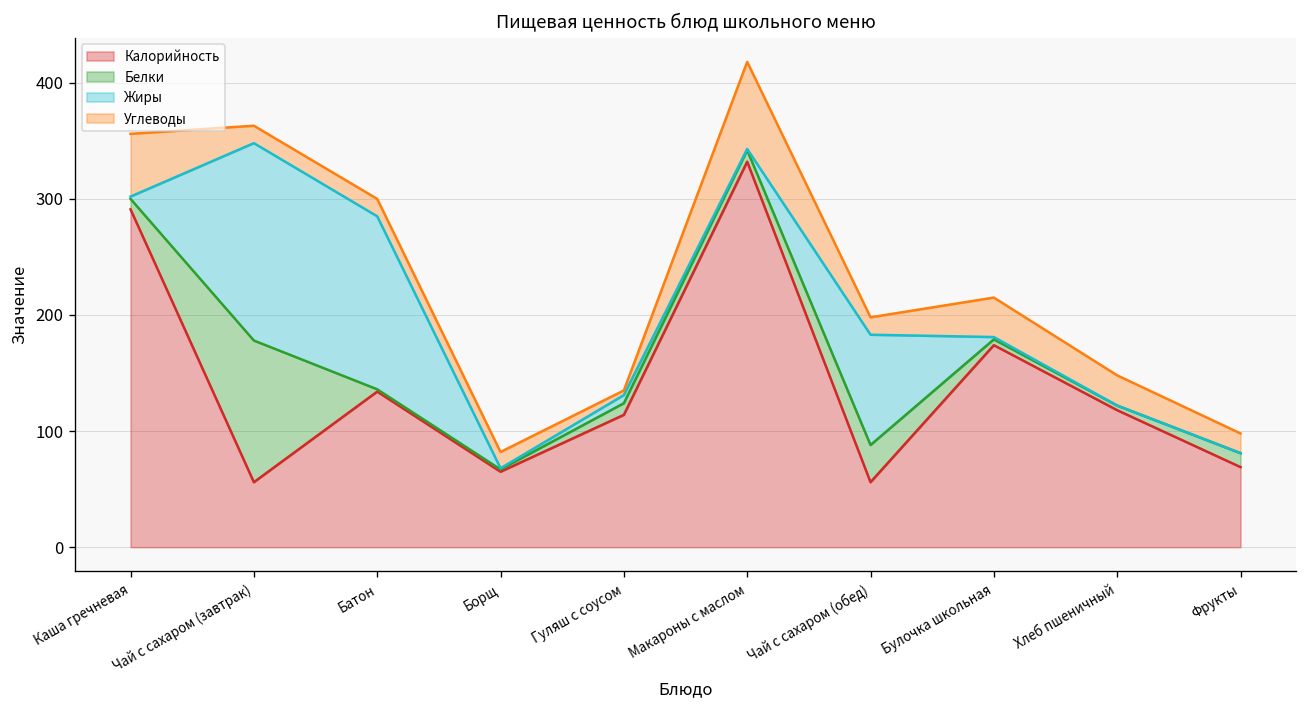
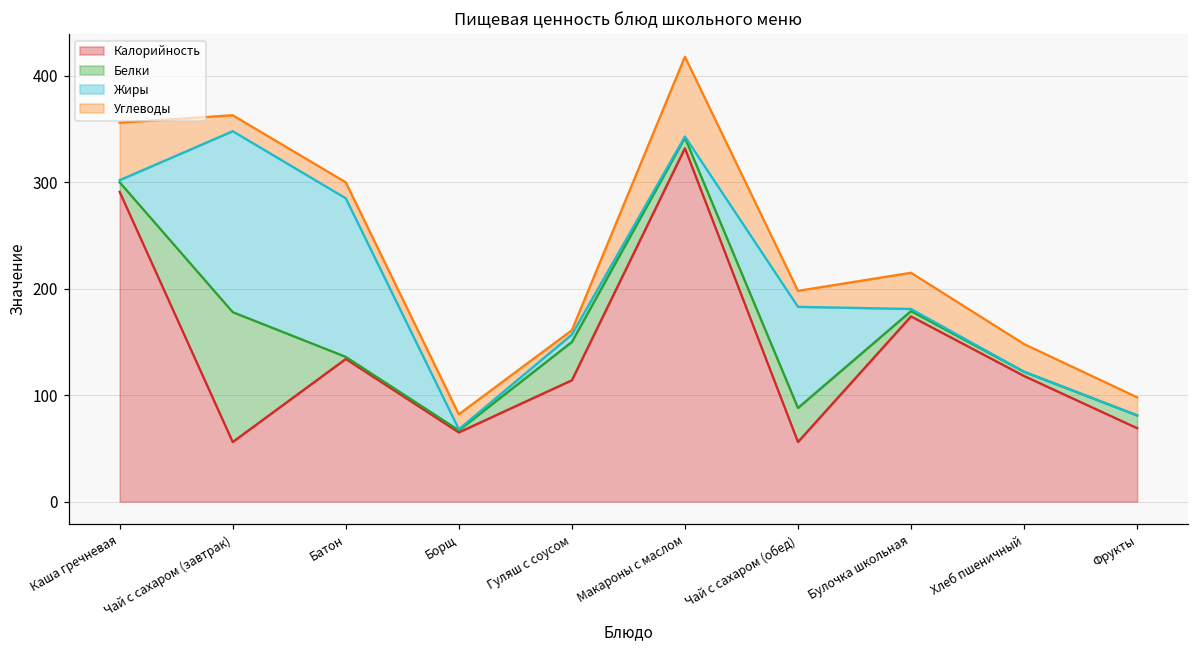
  {
    "Белки": {
      "Чай с сахаром (завтрак)": 120,
-     "Гуляш с соусом": 10,
+     "Гуляш с соусом": 40,
      "Чай с сахаром (обед)": 30
    },
    "Жиры": {
      "Чай с сахаром (завтрак)": 170,
      "Батон": 150,
      "Гуляш с соусом": 10,
      "Чай с сахаром (обед)": 100
    }
  }
